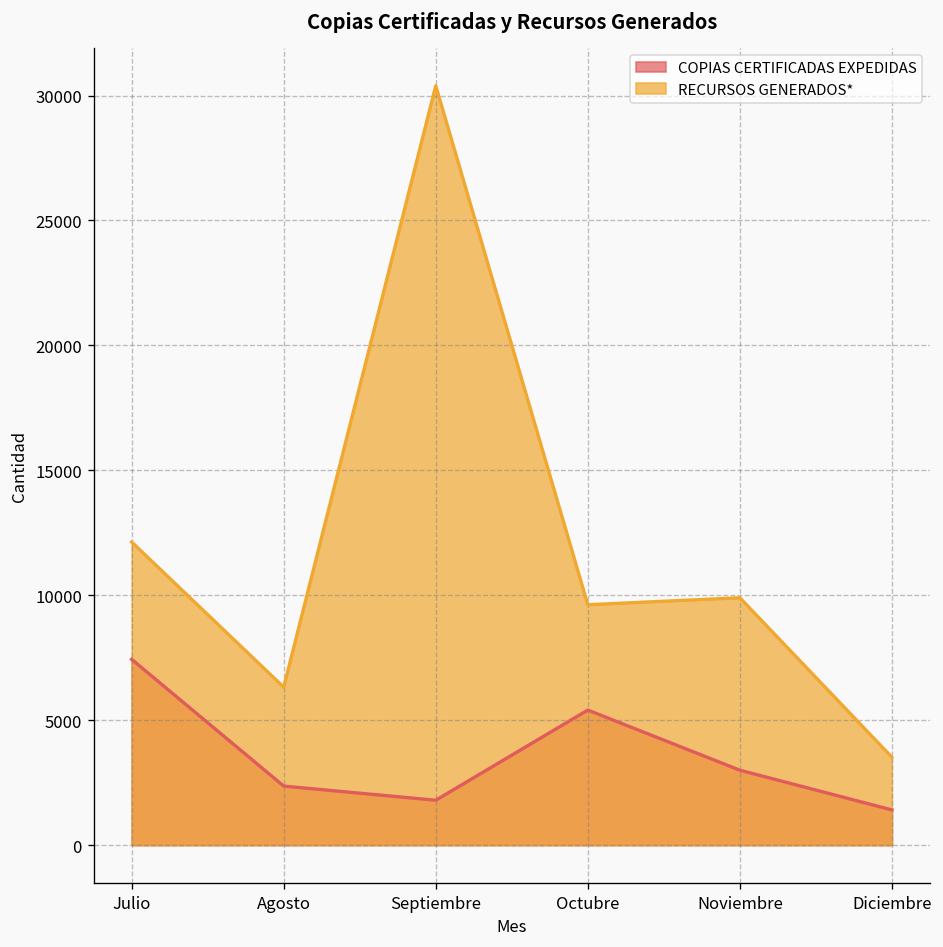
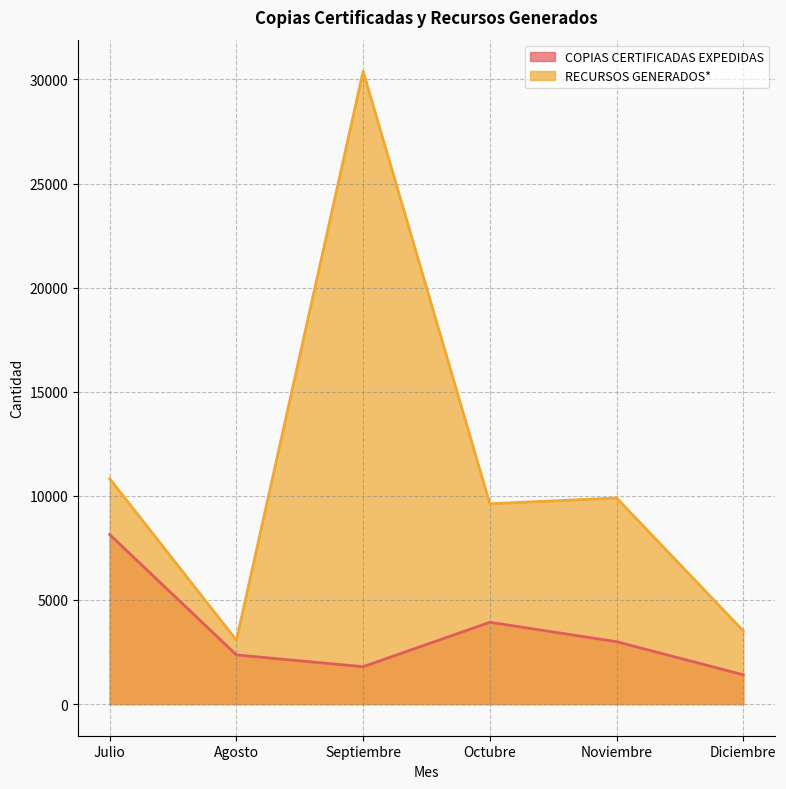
  {
    "COPIAS CERTIFICADAS EXPEDIDAS": {
-     "Julio": 7400,
+     "Julio": 8100,
      "Agosto": 2400,
      "Septiembre": 1800,
-     "Octubre": 5400,
+     "Octubre": 3900,
      "Noviembre": 3000,
      "Diciembre": 1400
    },
    "RECURSOS GENERADOS*": {
-     "Julio": 12100,
-     "Agosto": 6300,
+     "Julio": 10800,
+     "Agosto": 3100,
      "Septiembre": 30400,
      "Octubre": 9600,
      "Noviembre": 9900,
      "Diciembre": 3500
    }
  }
